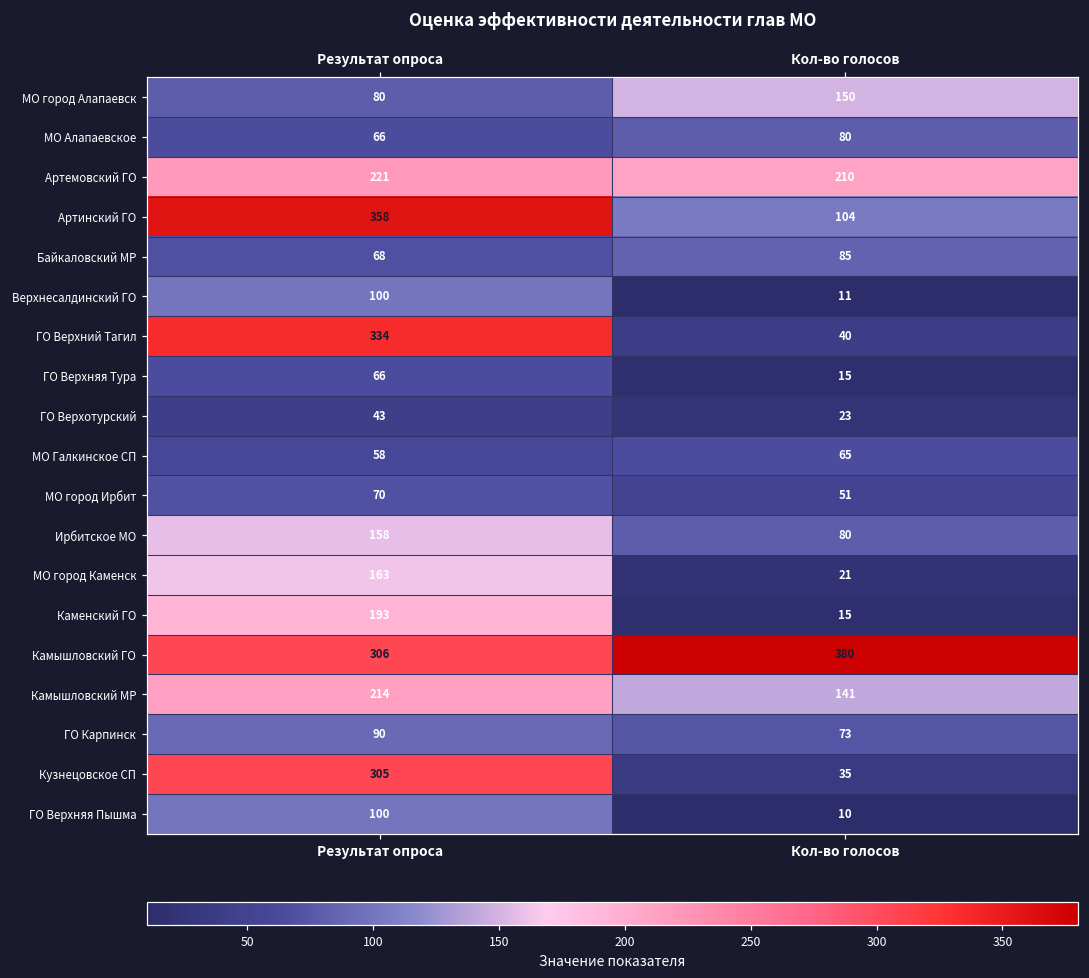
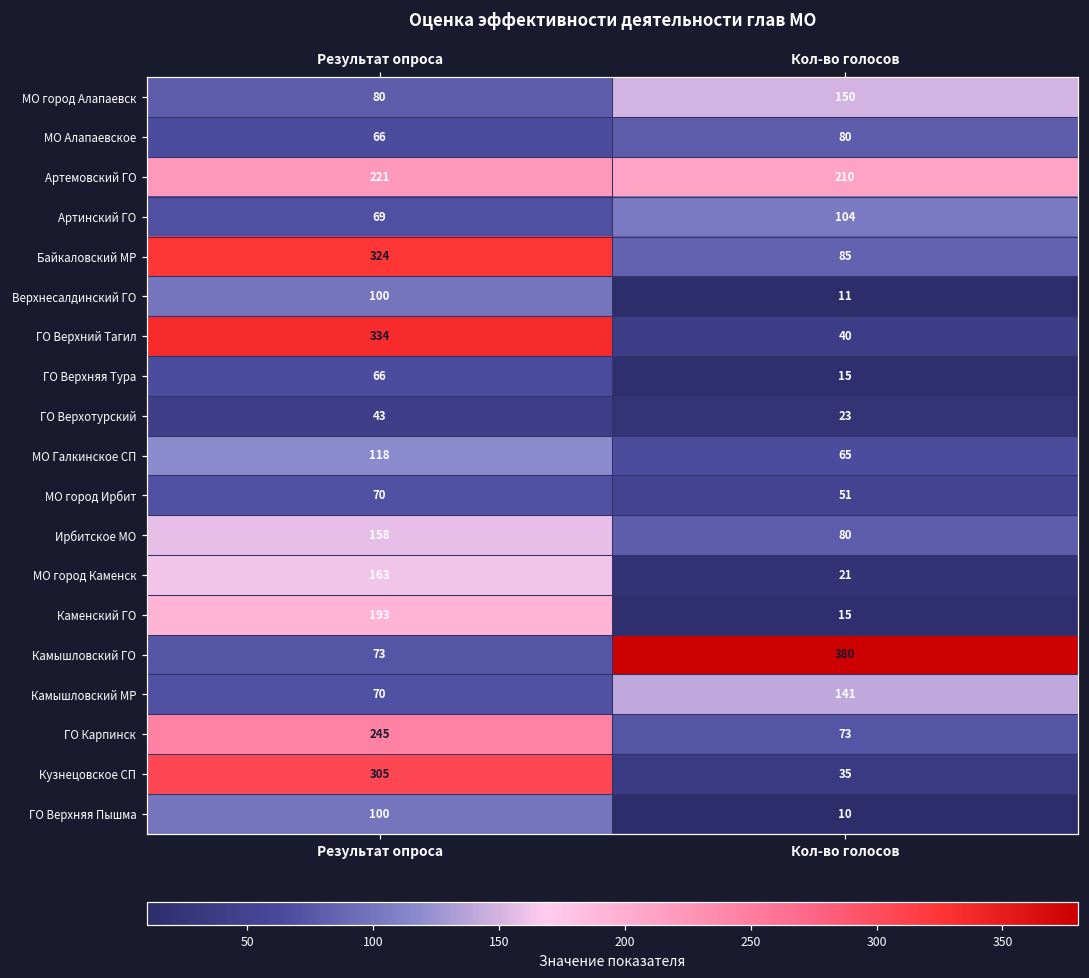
  {
    "МО город Алапаевск": {
      "Результат опроса": 80,
      "Кол-во голосов": 150
    },
    "МО Алапаевское": {
      "Результат опроса": 66,
      "Кол-во голосов": 80
    },
    "Артемовский ГО": {
      "Результат опроса": 221,
      "Кол-во голосов": 210
    },
    "Артинский ГО": {
-     "Результат опроса": 358,
+     "Результат опроса": 69,
      "Кол-во голосов": 104
    },
    "Байкаловский МР": {
-     "Результат опроса": 68,
+     "Результат опроса": 324,
      "Кол-во голосов": 85
    },
    "Верхнесалдинский ГО": {
      "Результат опроса": 100,
      "Кол-во голосов": 11
    },
    "ГО Верхний Тагил": {
      "Результат опроса": 334,
      "Кол-во голосов": 40
    },
    "ГО Верхняя Тура": {
      "Результат опроса": 66,
      "Кол-во голосов": 15
    },
    "ГО Верхотурский": {
      "Результат опроса": 43,
      "Кол-во голосов": 23
    },
    "МО Галкинское СП": {
-     "Результат опроса": 58,
+     "Результат опроса": 118,
      "Кол-во голосов": 65
    },
    "МО город Ирбит": {
      "Результат опроса": 70,
      "Кол-во голосов": 51
    },
    "Ирбитское МО": {
      "Результат опроса": 158,
      "Кол-во голосов": 80
    },
    "МО город Каменск": {
      "Результат опроса": 163,
      "Кол-во голосов": 21
    },
    "Каменский ГО": {
      "Результат опроса": 193,
      "Кол-во голосов": 15
    },
    "Камышловский ГО": {
-     "Результат опроса": 306,
+     "Результат опроса": 73,
      "Кол-во голосов": 380
    },
    "Камышловский МР": {
-     "Результат опроса": 214,
+     "Результат опроса": 70,
      "Кол-во голосов": 141
    },
    "ГО Карпинск": {
-     "Результат опроса": 90,
+     "Результат опроса": 245,
      "Кол-во голосов": 73
    },
    "Кузнецовское СП": {
      "Результат опроса": 305,
      "Кол-во голосов": 35
    },
    "ГО Верхняя Пышма": {
      "Результат опроса": 100,
      "Кол-во голосов": 10
    }
  }
